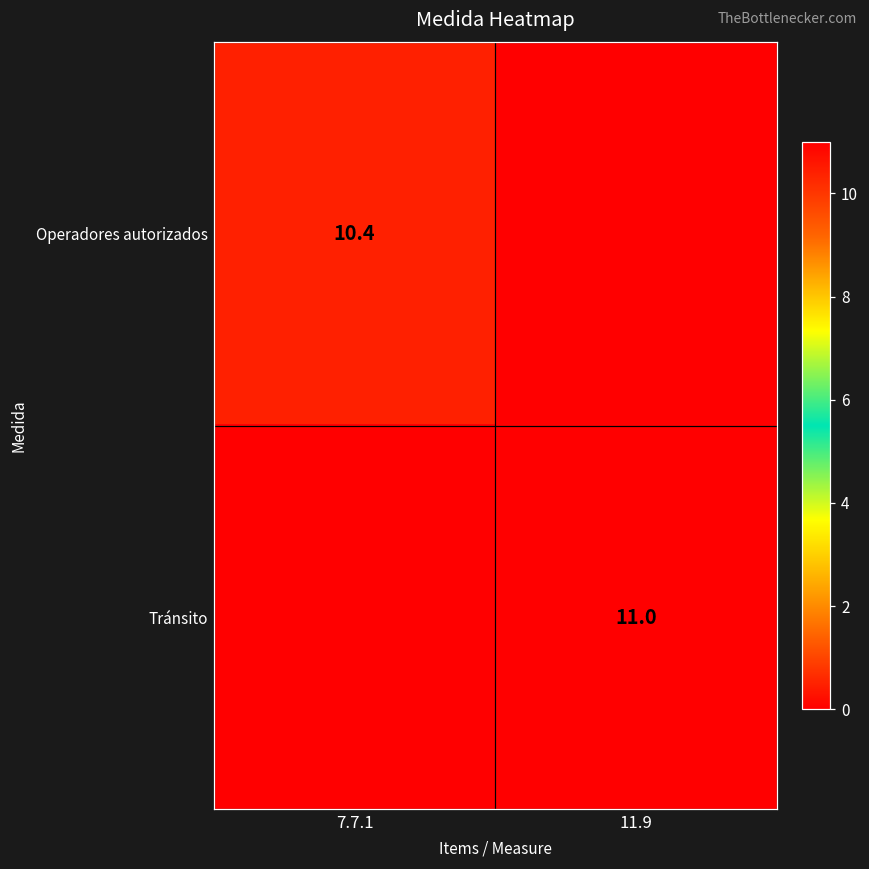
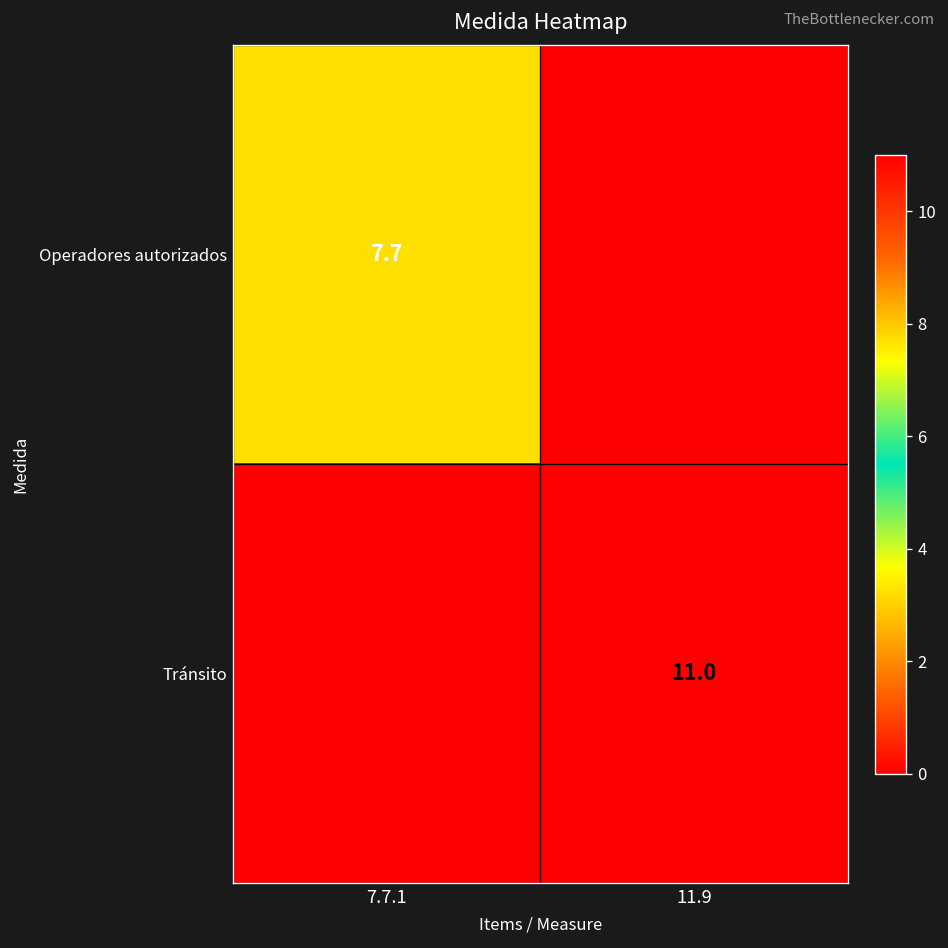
  {
    "Operadores autorizados": {
-     "7.7.1": 10.4
+     "7.7.1": 7.7
    },
    "Tránsito": {
      "11.9": 11.0
    }
  }
